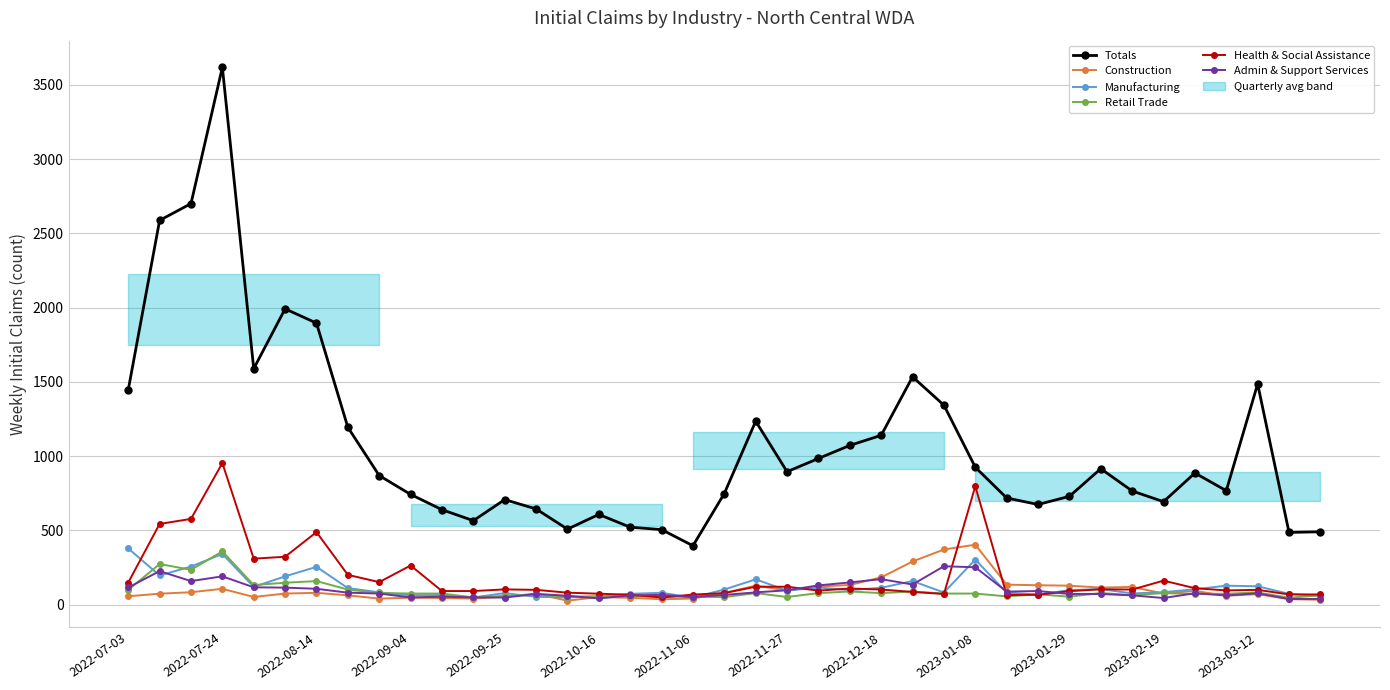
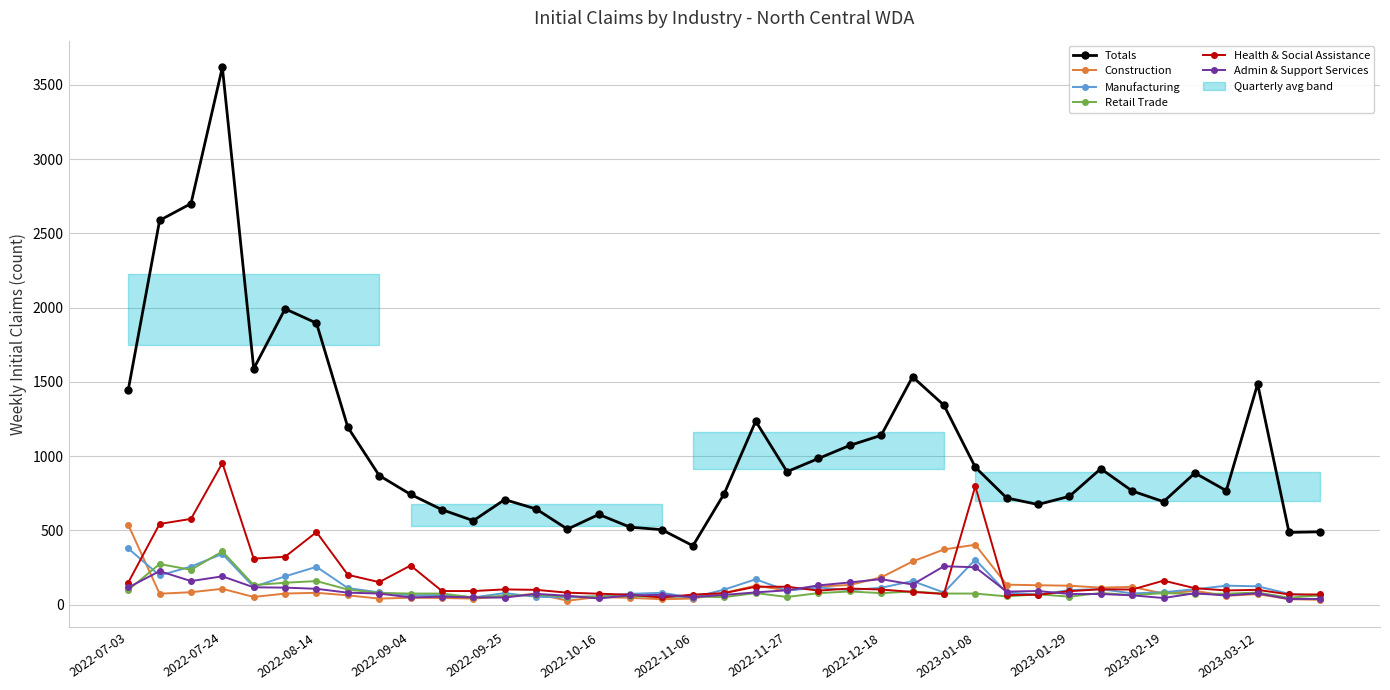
  {
    "Totals": {
      "2022-07-03": 1450,
      "2022-07-24": 3620,
      "2022-08-14": 1900,
      "2022-09-04": 740,
      "2022-09-25": 710,
      "2022-10-16": 610,
      "2022-11-06": 400,
      "2022-11-27": 900,
      "2022-12-18": 1140,
      "2023-01-08": 930,
      "2023-01-29": 730,
      "2023-02-19": 690,
      "2023-03-12": 1490
    },
    "Construction": {
-     "2022-07-03": 60,
+     "2022-07-03": 540,
      "2022-07-24": 110,
      "2022-08-14": 80,
      "2023-01-08": 400,
      "2023-01-29": 130
    },
    "Manufacturing": {
      "2022-07-03": 380,
      "2022-08-14": 250,
      "2022-09-25": 80,
      "2023-01-08": 300,
      "2023-03-12": 120
    },
    "Retail Trade": {
      "2022-08-14": 160,
      "2022-11-27": 50,
      "2022-12-18": 80,
      "2023-01-08": 70,
      "2023-01-29": 50
    },
    "Health & Social Assistance": {
      "2022-07-03": 150,
      "2022-07-24": 950,
      "2022-08-14": 490,
      "2022-09-04": 260,
      "2022-09-25": 100,
      "2022-11-27": 120,
      "2023-01-08": 800,
      "2023-02-19": 160,
      "2023-03-12": 100
    },
    "Admin & Support Services": {
      "2022-07-24": 190,
      "2022-08-14": 110,
      "2023-01-08": 250,
      "2023-01-29": 70,
      "2023-02-19": 40
    }
  }
